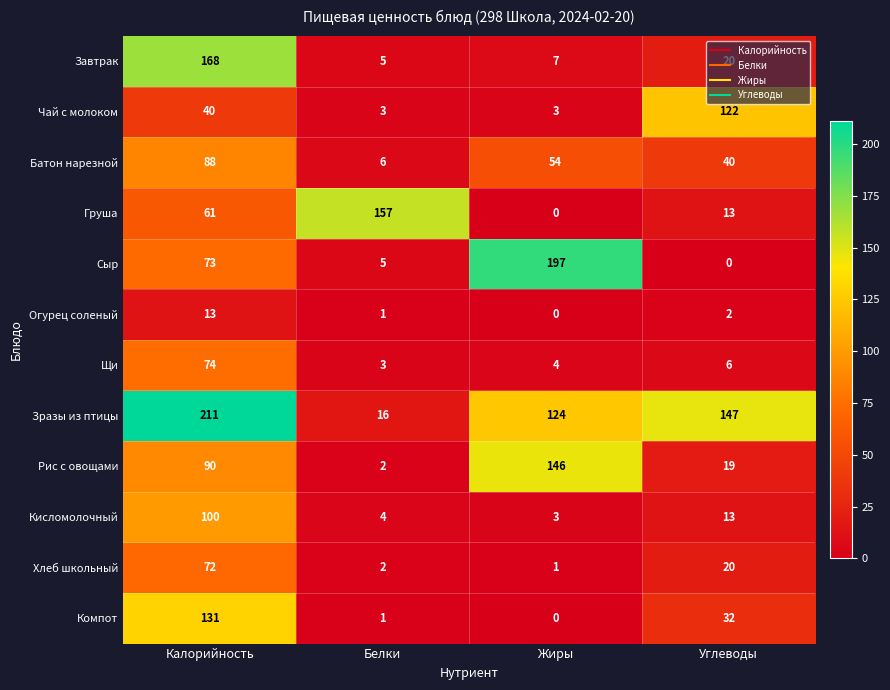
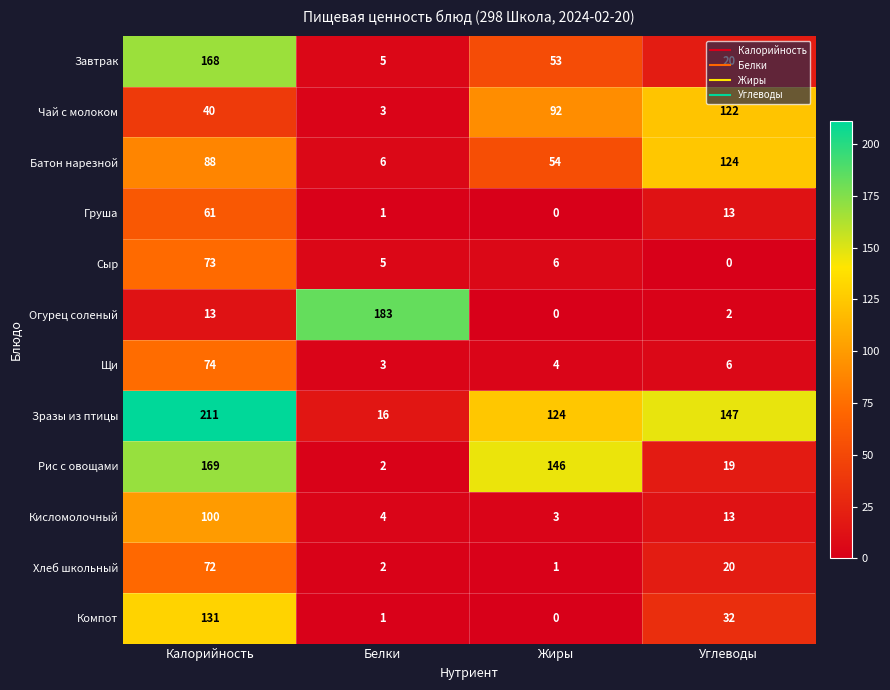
  {
    "Завтрак": {
      "Калорийность": 168,
      "Белки": 5,
-     "Жиры": 7
+     "Жиры": 53
    },
    "Чай с молоком": {
      "Калорийность": 40,
      "Белки": 3,
-     "Жиры": 3,
+     "Жиры": 92,
      "Углеводы": 122
    },
    "Батон нарезной": {
      "Калорийность": 88,
      "Белки": 6,
      "Жиры": 54,
-     "Углеводы": 40
+     "Углеводы": 124
    },
    "Груша": {
      "Калорийность": 61,
-     "Белки": 157,
+     "Белки": 1,
      "Жиры": 0,
      "Углеводы": 13
    },
    "Сыр": {
      "Калорийность": 73,
      "Белки": 5,
-     "Жиры": 197,
+     "Жиры": 6,
      "Углеводы": 0
    },
    "Огурец соленый": {
      "Калорийность": 13,
-     "Белки": 1,
+     "Белки": 183,
      "Жиры": 0,
      "Углеводы": 2
    },
    "Щи": {
      "Калорийность": 74,
      "Белки": 3,
      "Жиры": 4,
      "Углеводы": 6
    },
    "Зразы из птицы": {
      "Калорийность": 211,
      "Белки": 16,
      "Жиры": 124,
      "Углеводы": 147
    },
    "Рис с овощами": {
-     "Калорийность": 90,
+     "Калорийность": 169,
      "Белки": 2,
      "Жиры": 146,
      "Углеводы": 19
    },
    "Кисломолочный": {
      "Калорийность": 100,
      "Белки": 4,
      "Жиры": 3,
      "Углеводы": 13
    },
    "Хлеб школьный": {
      "Калорийность": 72,
      "Белки": 2,
      "Жиры": 1,
      "Углеводы": 20
    },
    "Компот": {
      "Калорийность": 131,
      "Белки": 1,
      "Жиры": 0,
      "Углеводы": 32
    }
  }
